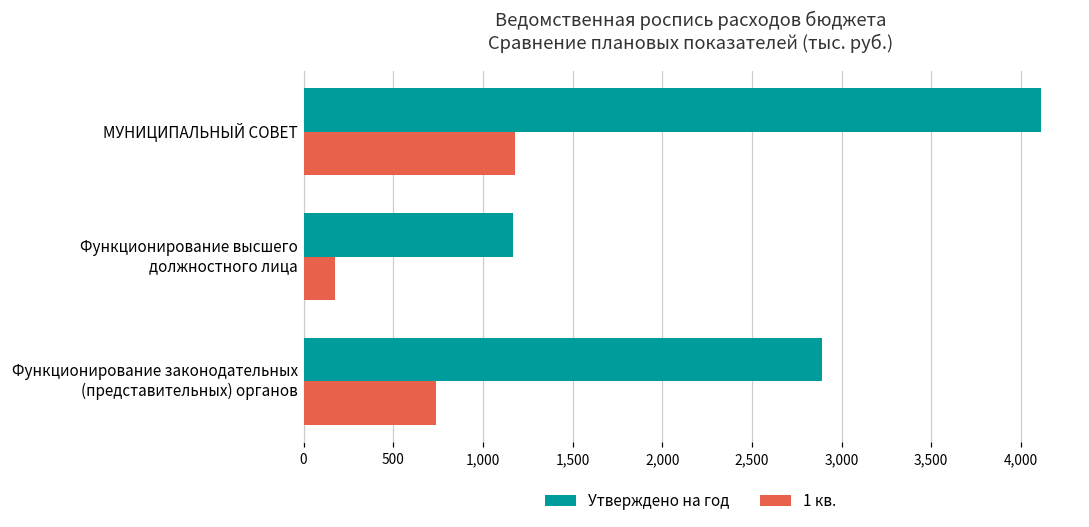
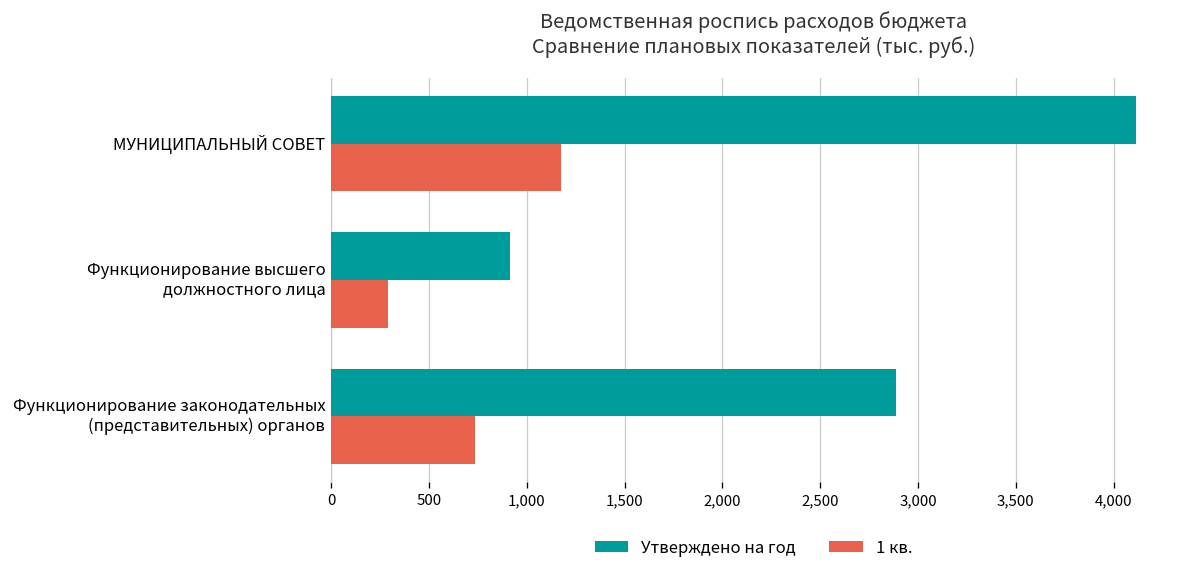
  {
    "Утверждено на год": {
      "МУНИЦИПАЛЬНЫЙ СОВЕТ": "4,110",
-     "Функционирование высшего должностного лица": "1,170",
+     "Функционирование высшего должностного лица": "910",
      "Функционирование законодательных (представительных) органов": "2,890"
    },
    "1 кв.": {
      "МУНИЦИПАЛЬНЫЙ СОВЕТ": "1,180",
-     "Функционирование высшего должностного лица": "180",
+     "Функционирование высшего должностного лица": "290",
      "Функционирование законодательных (представительных) органов": "740"
    }
  }
